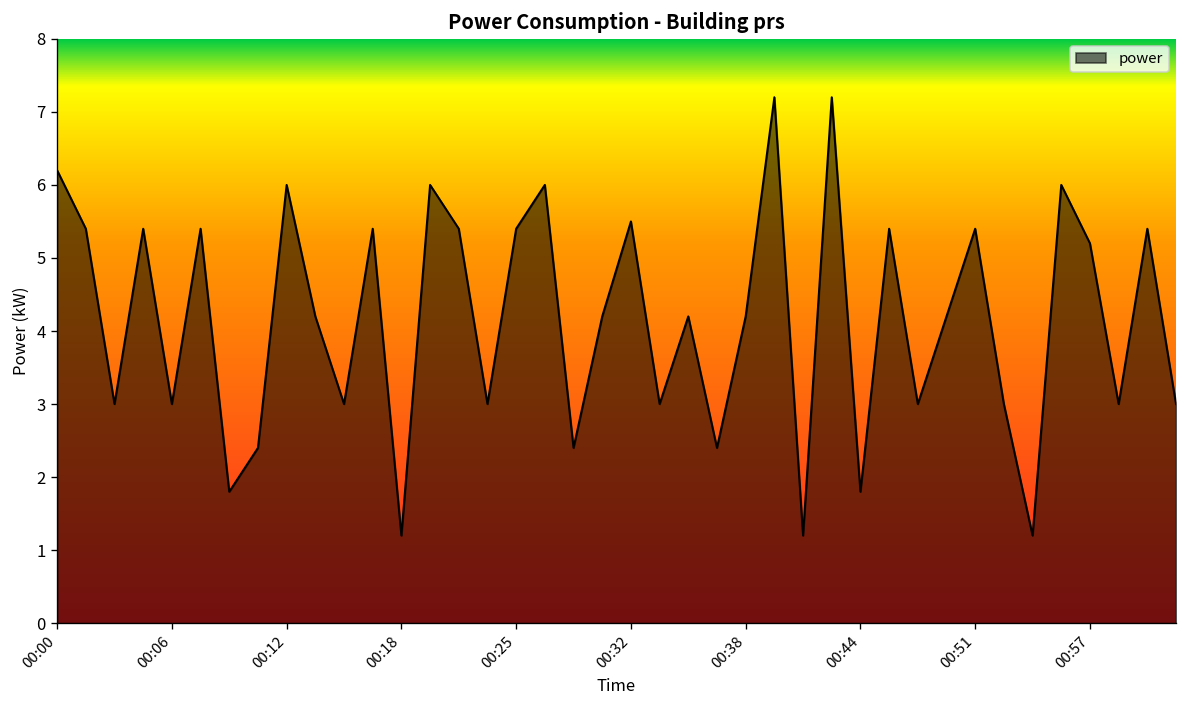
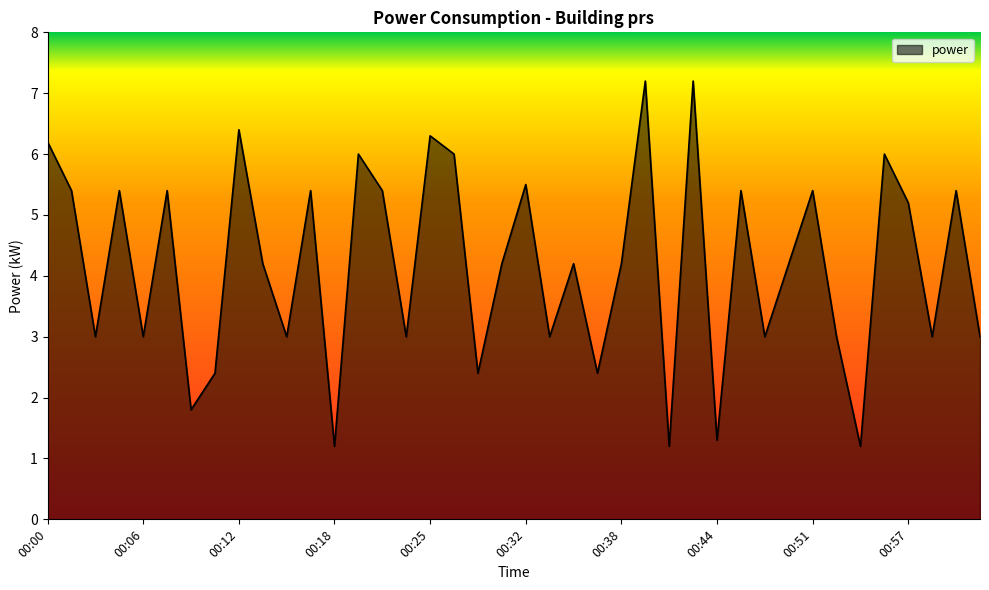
  {
    "00:00": 6.2,
    "00:06": 3.0,
-   "00:12": 6.0,
+   "00:12": 6.4,
    "00:18": 1.2,
-   "00:25": 5.4,
+   "00:25": 6.3,
    "00:32": 5.5,
    "00:38": 4.2,
-   "00:44": 1.8,
+   "00:44": 1.3,
    "00:51": 5.4,
    "00:57": 5.2
  }
